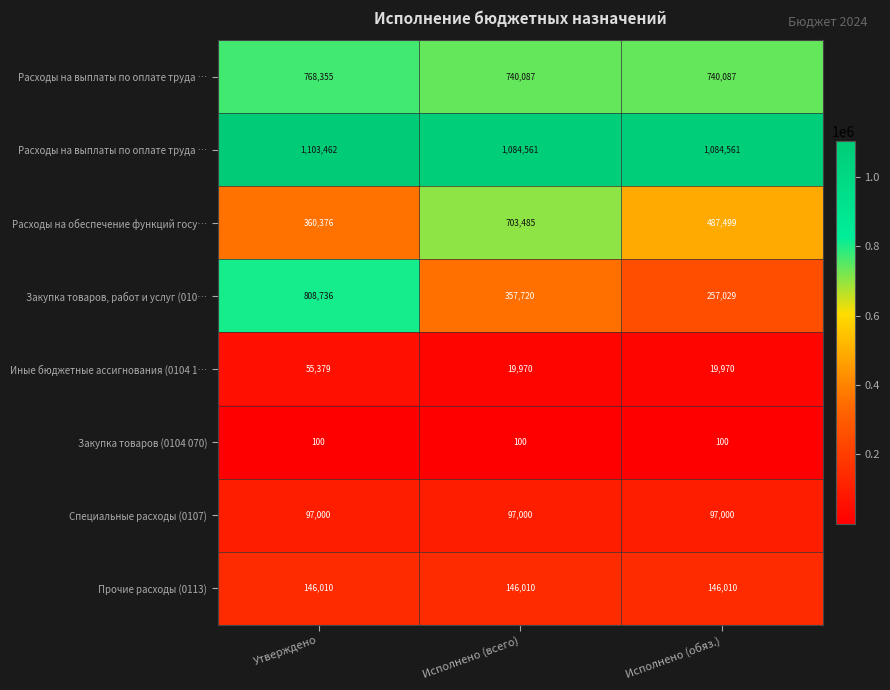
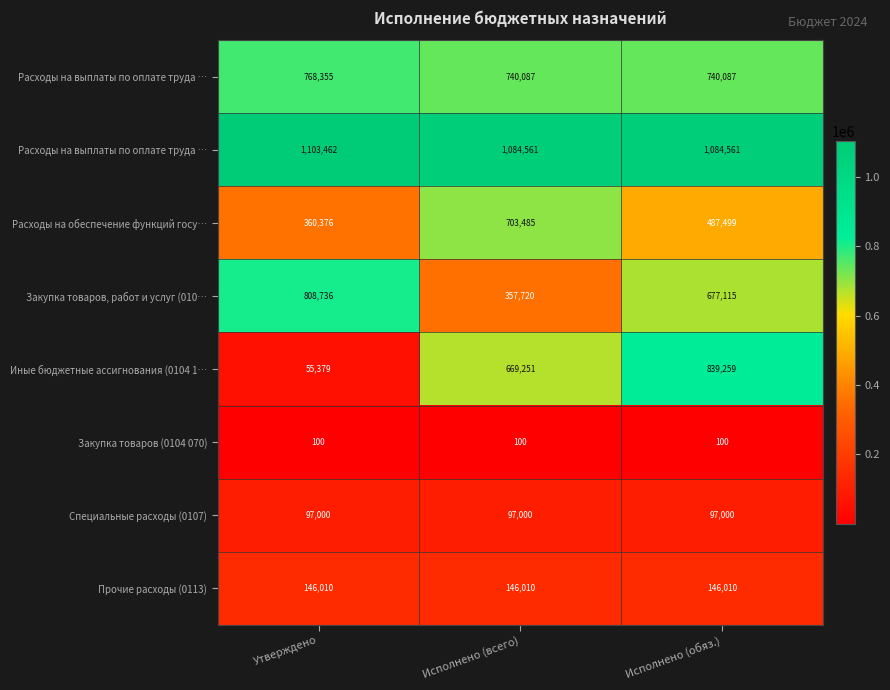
  {
    "Расходы на обеспечение функций госу…": {
      "Утверждено": "360,376",
      "Исполнено (всего)": "703,485",
      "Исполнено (обяз.)": "487,499"
    },
    "Закупка товаров, работ и услуг (010…": {
      "Утверждено": "808,736",
      "Исполнено (всего)": "357,720",
-     "Исполнено (обяз.)": "257,029"
+     "Исполнено (обяз.)": "677,115"
    },
    "Иные бюджетные ассигнования (0104 1…": {
      "Утверждено": "55,379",
-     "Исполнено (всего)": "19,970",
-     "Исполнено (обяз.)": "19,970"
+     "Исполнено (всего)": "669,251",
+     "Исполнено (обяз.)": "839,259"
    },
    "Закупка товаров (0104 070)": {
      "Утверждено": "100",
      "Исполнено (всего)": "100",
      "Исполнено (обяз.)": "100"
    },
    "Специальные расходы (0107)": {
      "Утверждено": "97,000",
      "Исполнено (всего)": "97,000",
      "Исполнено (обяз.)": "97,000"
    },
    "Прочие расходы (0113)": {
      "Утверждено": "146,010",
      "Исполнено (всего)": "146,010",
      "Исполнено (обяз.)": "146,010"
    }
  }
